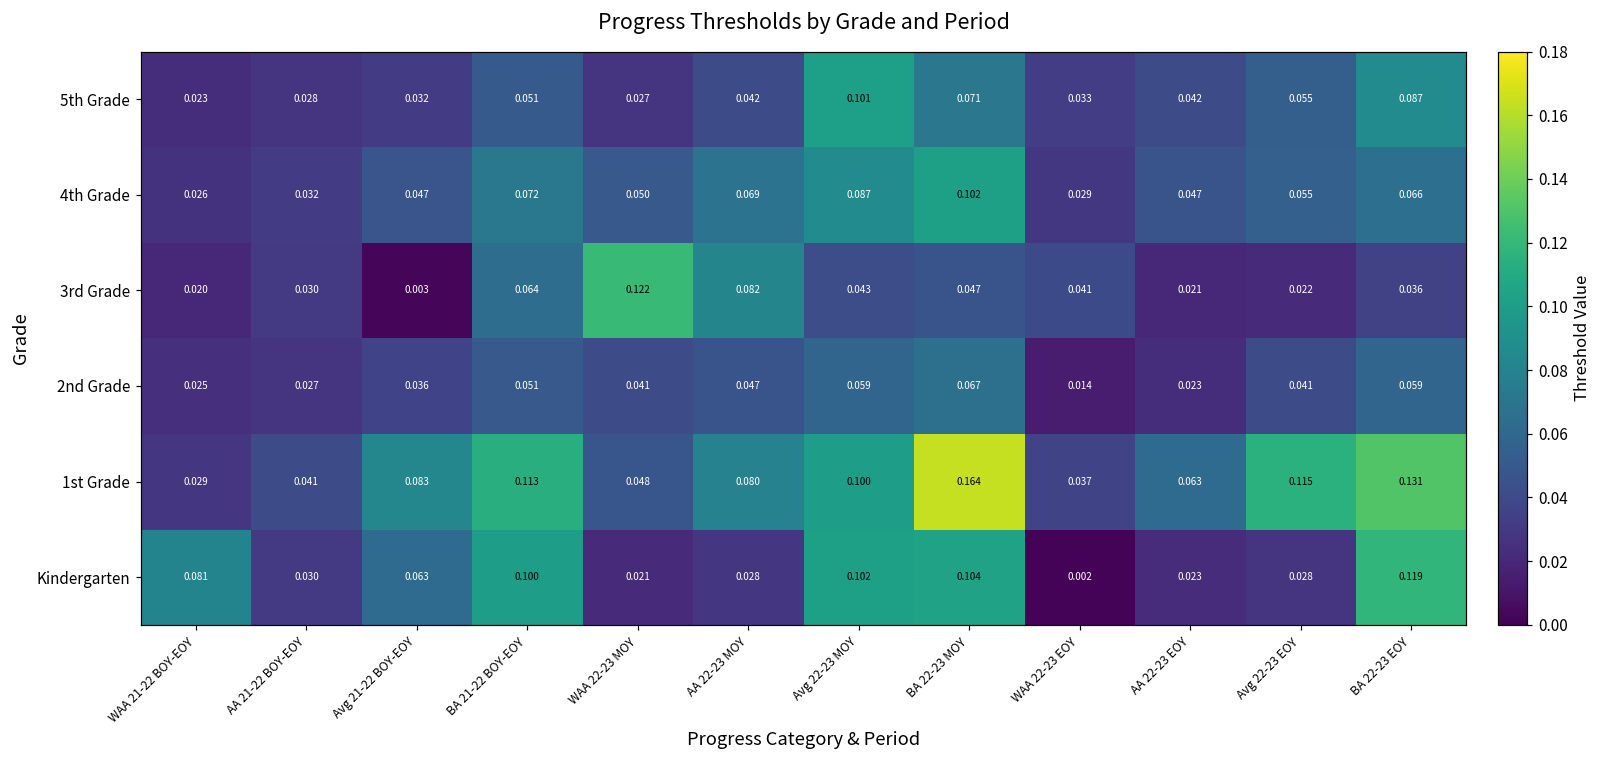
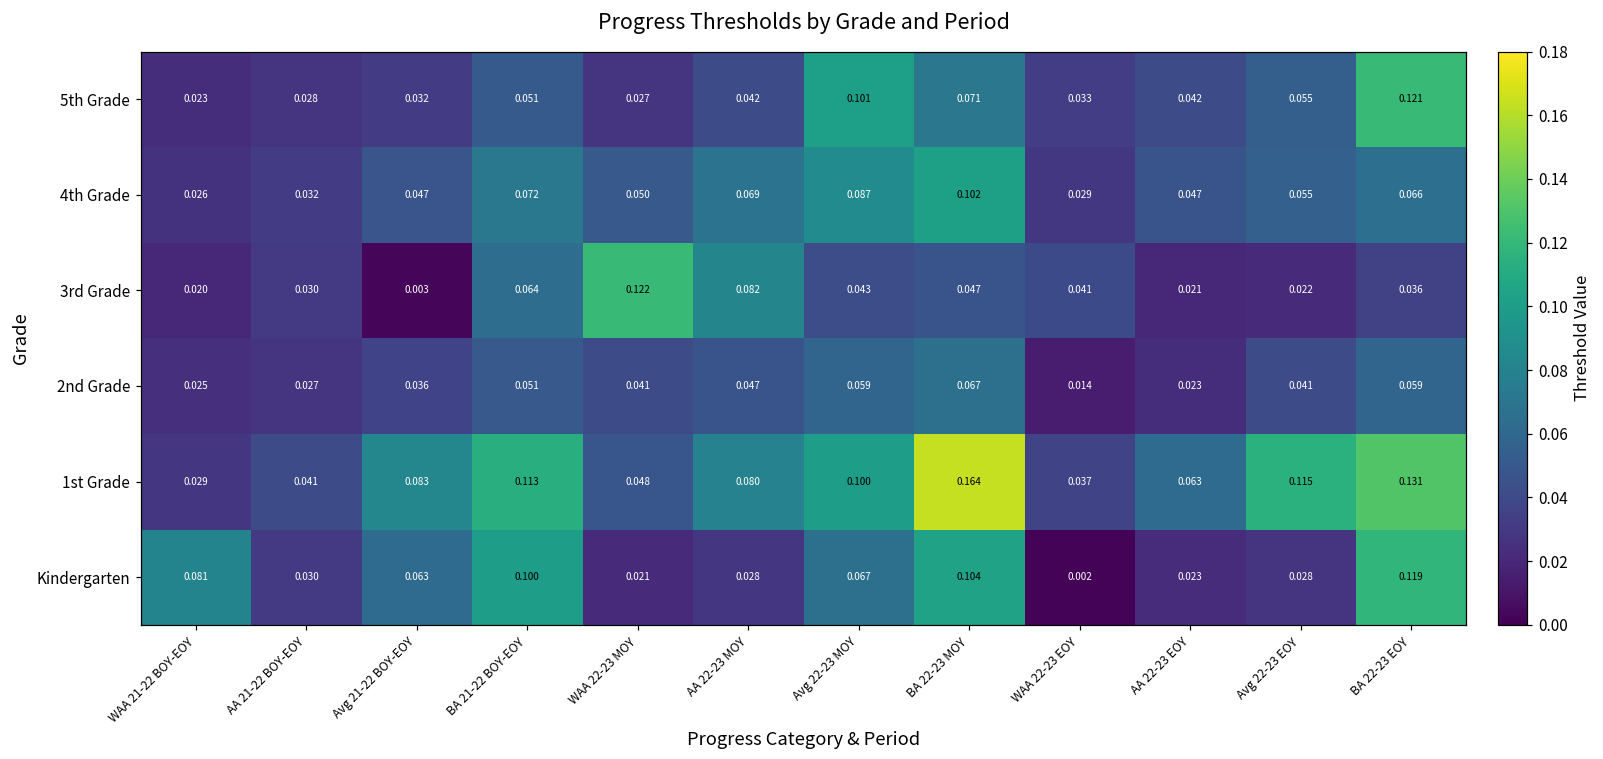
  {
    "5th Grade": {
      "WAA 21-22 BOY-EOY": 0.023,
      "AA 21-22 BOY-EOY": 0.028,
      "Avg 21-22 BOY-EOY": 0.032,
      "BA 21-22 BOY-EOY": 0.051,
      "WAA 22-23 MOY": 0.027,
      "AA 22-23 MOY": 0.042,
      "Avg 22-23 MOY": 0.101,
      "BA 22-23 MOY": 0.071,
      "WAA 22-23 EOY": 0.033,
      "AA 22-23 EOY": 0.042,
      "Avg 22-23 EOY": 0.055,
-     "BA 22-23 EOY": 0.087
+     "BA 22-23 EOY": 0.121
    },
    "4th Grade": {
      "WAA 21-22 BOY-EOY": 0.026,
      "AA 21-22 BOY-EOY": 0.032,
      "Avg 21-22 BOY-EOY": 0.047,
      "BA 21-22 BOY-EOY": 0.072,
      "WAA 22-23 MOY": 0.050,
      "AA 22-23 MOY": 0.069,
      "Avg 22-23 MOY": 0.087,
      "BA 22-23 MOY": 0.102,
      "WAA 22-23 EOY": 0.029,
      "AA 22-23 EOY": 0.047,
      "Avg 22-23 EOY": 0.055,
      "BA 22-23 EOY": 0.066
    },
    "3rd Grade": {
      "WAA 21-22 BOY-EOY": 0.020,
      "AA 21-22 BOY-EOY": 0.030,
      "Avg 21-22 BOY-EOY": 0.003,
      "BA 21-22 BOY-EOY": 0.064,
      "WAA 22-23 MOY": 0.122,
      "AA 22-23 MOY": 0.082,
      "Avg 22-23 MOY": 0.043,
      "BA 22-23 MOY": 0.047,
      "WAA 22-23 EOY": 0.041,
      "AA 22-23 EOY": 0.021,
      "Avg 22-23 EOY": 0.022,
      "BA 22-23 EOY": 0.036
    },
    "2nd Grade": {
      "WAA 21-22 BOY-EOY": 0.025,
      "AA 21-22 BOY-EOY": 0.027,
      "Avg 21-22 BOY-EOY": 0.036,
      "BA 21-22 BOY-EOY": 0.051,
      "WAA 22-23 MOY": 0.041,
      "AA 22-23 MOY": 0.047,
      "Avg 22-23 MOY": 0.059,
      "BA 22-23 MOY": 0.067,
      "WAA 22-23 EOY": 0.014,
      "AA 22-23 EOY": 0.023,
      "Avg 22-23 EOY": 0.041,
      "BA 22-23 EOY": 0.059
    },
    "1st Grade": {
      "WAA 21-22 BOY-EOY": 0.029,
      "AA 21-22 BOY-EOY": 0.041,
      "Avg 21-22 BOY-EOY": 0.083,
      "BA 21-22 BOY-EOY": 0.113,
      "WAA 22-23 MOY": 0.048,
      "AA 22-23 MOY": 0.080,
      "Avg 22-23 MOY": 0.100,
      "BA 22-23 MOY": 0.164,
      "WAA 22-23 EOY": 0.037,
      "AA 22-23 EOY": 0.063,
      "Avg 22-23 EOY": 0.115,
      "BA 22-23 EOY": 0.131
    },
    "Kindergarten": {
      "WAA 21-22 BOY-EOY": 0.081,
      "AA 21-22 BOY-EOY": 0.030,
      "Avg 21-22 BOY-EOY": 0.063,
      "BA 21-22 BOY-EOY": 0.100,
      "WAA 22-23 MOY": 0.021,
      "AA 22-23 MOY": 0.028,
-     "Avg 22-23 MOY": 0.102,
+     "Avg 22-23 MOY": 0.067,
      "BA 22-23 MOY": 0.104,
      "WAA 22-23 EOY": 0.002,
      "AA 22-23 EOY": 0.023,
      "Avg 22-23 EOY": 0.028,
      "BA 22-23 EOY": 0.119
    }
  }
